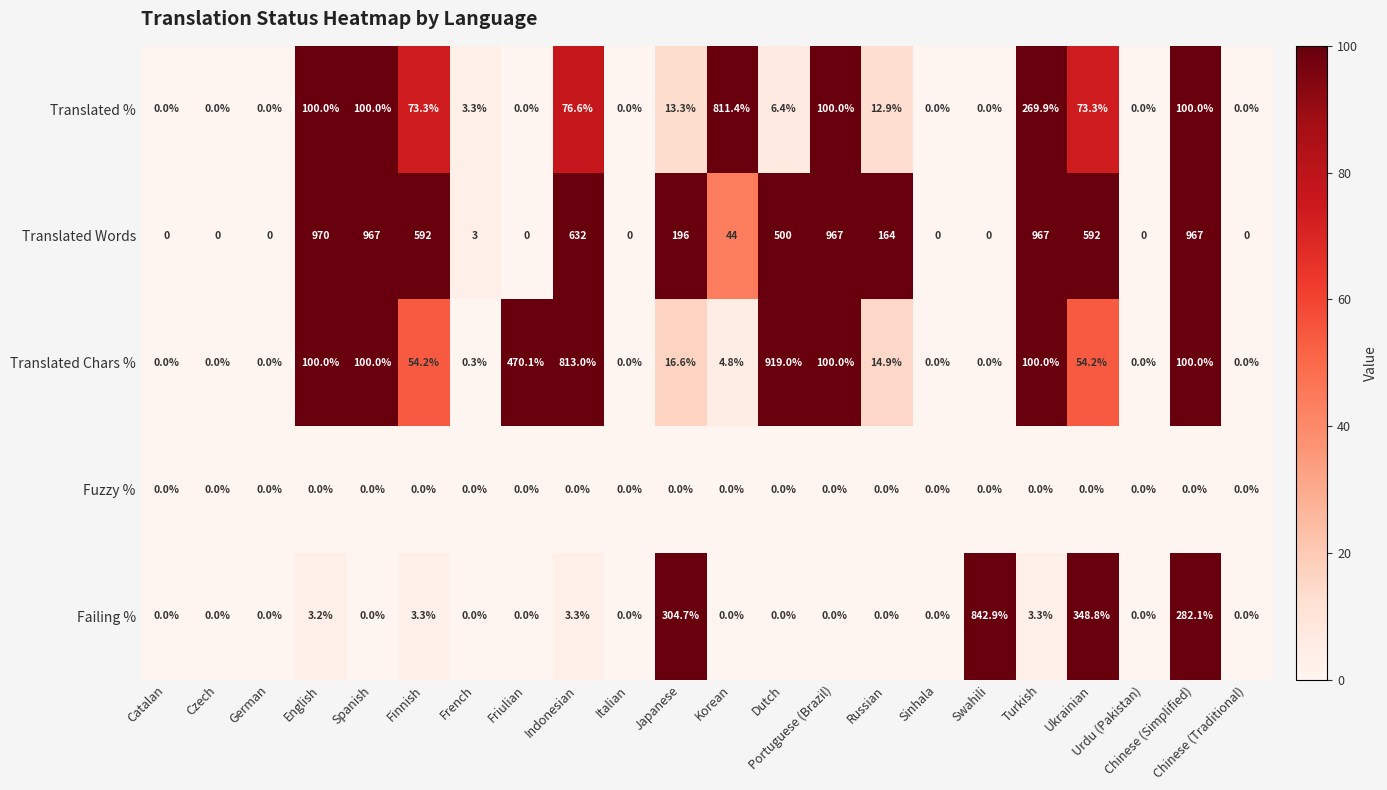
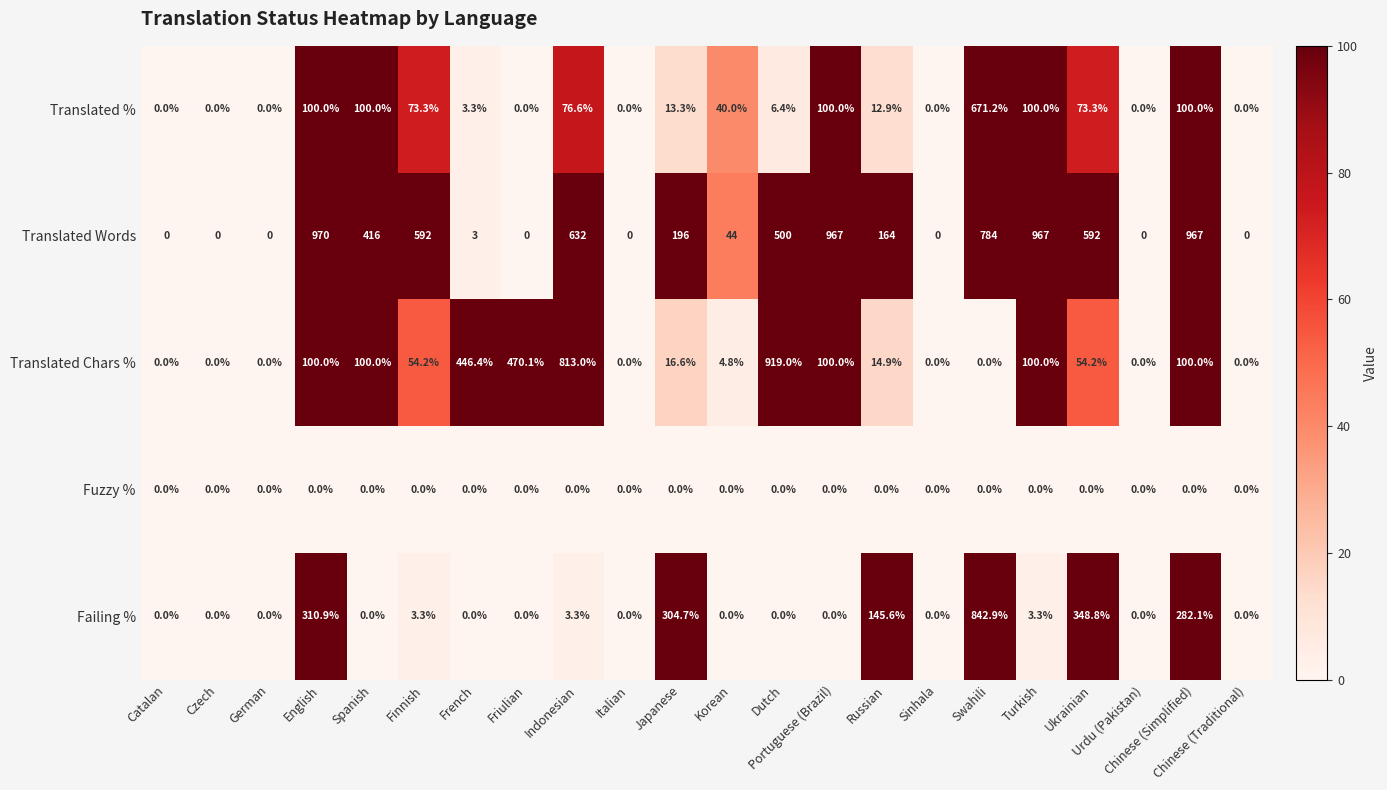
  {
    "Translated %": {
      "Catalan": "0.0%",
      "Czech": "0.0%",
      "German": "0.0%",
      "English": "100.0%",
      "Spanish": "100.0%",
      "Finnish": "73.3%",
      "French": "3.3%",
      "Friulian": "0.0%",
      "Indonesian": "76.6%",
      "Italian": "0.0%",
      "Japanese": "13.3%",
-     "Korean": "811.4%",
+     "Korean": "40.0%",
      "Dutch": "6.4%",
      "Portuguese (Brazil)": "100.0%",
      "Russian": "12.9%",
      "Sinhala": "0.0%",
-     "Swahili": "0.0%",
-     "Turkish": "269.9%",
+     "Swahili": "671.2%",
+     "Turkish": "100.0%",
      "Ukrainian": "73.3%",
      "Urdu (Pakistan)": "0.0%",
      "Chinese (Simplified)": "100.0%",
      "Chinese (Traditional)": "0.0%"
    },
    "Translated Words": {
      "Catalan": "0",
      "Czech": "0",
      "German": "0",
      "English": "970",
-     "Spanish": "967",
+     "Spanish": "416",
      "Finnish": "592",
      "French": "3",
      "Friulian": "0",
      "Indonesian": "632",
      "Italian": "0",
      "Japanese": "196",
      "Korean": "44",
      "Dutch": "500",
      "Portuguese (Brazil)": "967",
      "Russian": "164",
      "Sinhala": "0",
-     "Swahili": "0",
+     "Swahili": "784",
      "Turkish": "967",
      "Ukrainian": "592",
      "Urdu (Pakistan)": "0",
      "Chinese (Simplified)": "967",
      "Chinese (Traditional)": "0"
    },
    "Translated Chars %": {
      "Catalan": "0.0%",
      "Czech": "0.0%",
      "German": "0.0%",
      "English": "100.0%",
      "Spanish": "100.0%",
      "Finnish": "54.2%",
-     "French": "0.3%",
+     "French": "446.4%",
      "Friulian": "470.1%",
      "Indonesian": "813.0%",
      "Italian": "0.0%",
      "Japanese": "16.6%",
      "Korean": "4.8%",
      "Dutch": "919.0%",
      "Portuguese (Brazil)": "100.0%",
      "Russian": "14.9%",
      "Sinhala": "0.0%",
      "Swahili": "0.0%",
      "Turkish": "100.0%",
      "Ukrainian": "54.2%",
      "Urdu (Pakistan)": "0.0%",
      "Chinese (Simplified)": "100.0%",
      "Chinese (Traditional)": "0.0%"
    },
    "Fuzzy %": {
      "Catalan": "0.0%",
      "Czech": "0.0%",
      "German": "0.0%",
      "English": "0.0%",
      "Spanish": "0.0%",
      "Finnish": "0.0%",
      "French": "0.0%",
      "Friulian": "0.0%",
      "Indonesian": "0.0%",
      "Italian": "0.0%",
      "Japanese": "0.0%",
      "Korean": "0.0%",
      "Dutch": "0.0%",
      "Portuguese (Brazil)": "0.0%",
      "Russian": "0.0%",
      "Sinhala": "0.0%",
      "Swahili": "0.0%",
      "Turkish": "0.0%",
      "Ukrainian": "0.0%",
      "Urdu (Pakistan)": "0.0%",
      "Chinese (Simplified)": "0.0%",
      "Chinese (Traditional)": "0.0%"
    },
    "Failing %": {
      "Catalan": "0.0%",
      "Czech": "0.0%",
      "German": "0.0%",
-     "English": "3.2%",
+     "English": "310.9%",
      "Spanish": "0.0%",
      "Finnish": "3.3%",
      "French": "0.0%",
      "Friulian": "0.0%",
      "Indonesian": "3.3%",
      "Italian": "0.0%",
      "Japanese": "304.7%",
      "Korean": "0.0%",
      "Dutch": "0.0%",
      "Portuguese (Brazil)": "0.0%",
-     "Russian": "0.0%",
+     "Russian": "145.6%",
      "Sinhala": "0.0%",
      "Swahili": "842.9%",
      "Turkish": "3.3%",
      "Ukrainian": "348.8%",
      "Urdu (Pakistan)": "0.0%",
      "Chinese (Simplified)": "282.1%",
      "Chinese (Traditional)": "0.0%"
    }
  }
